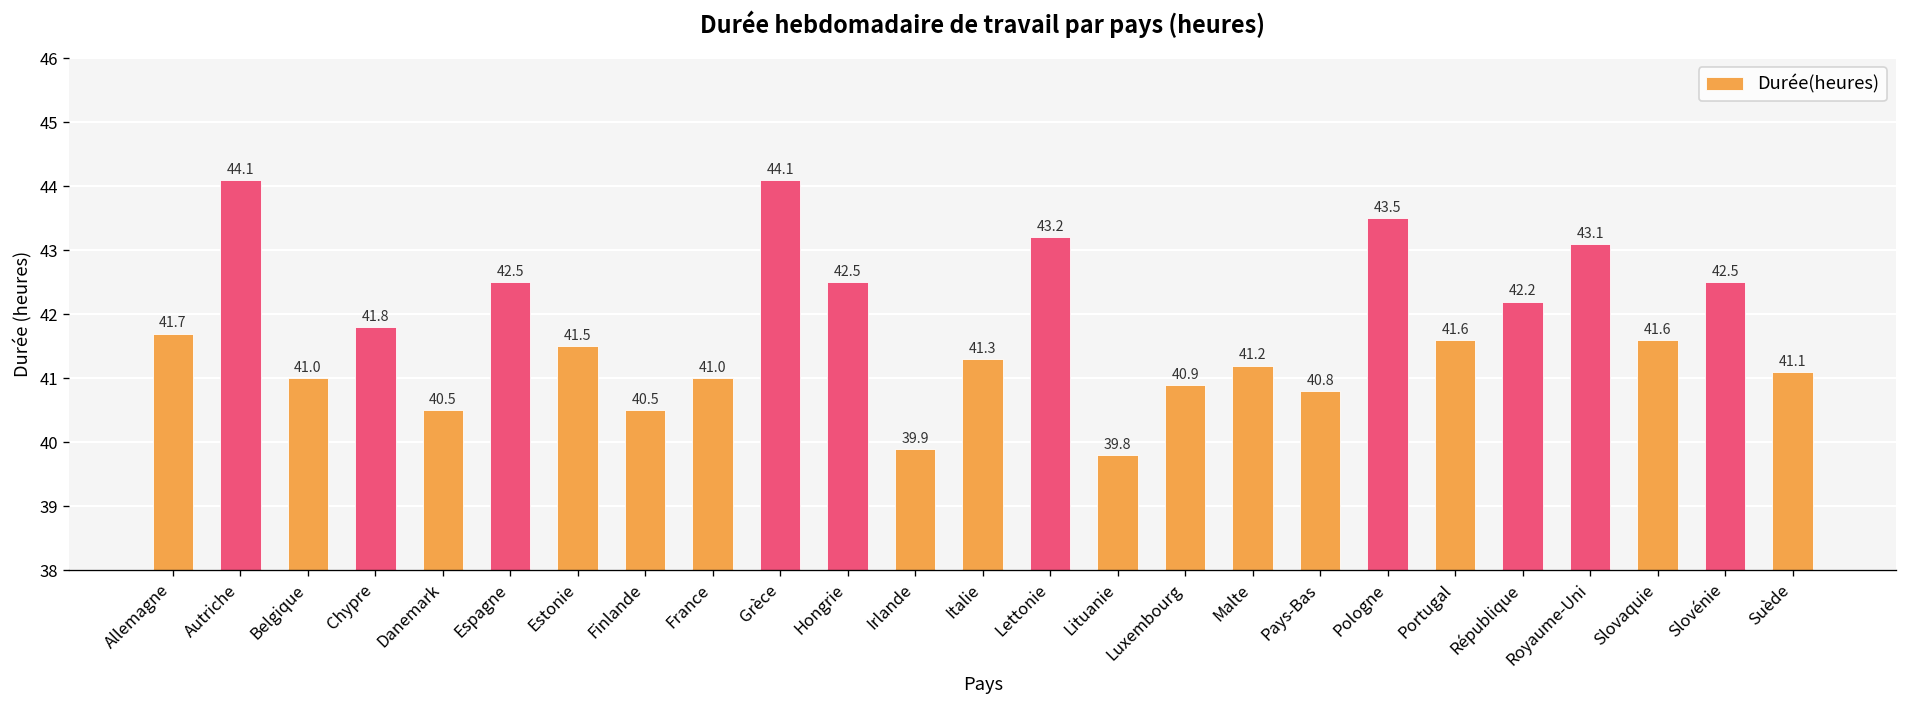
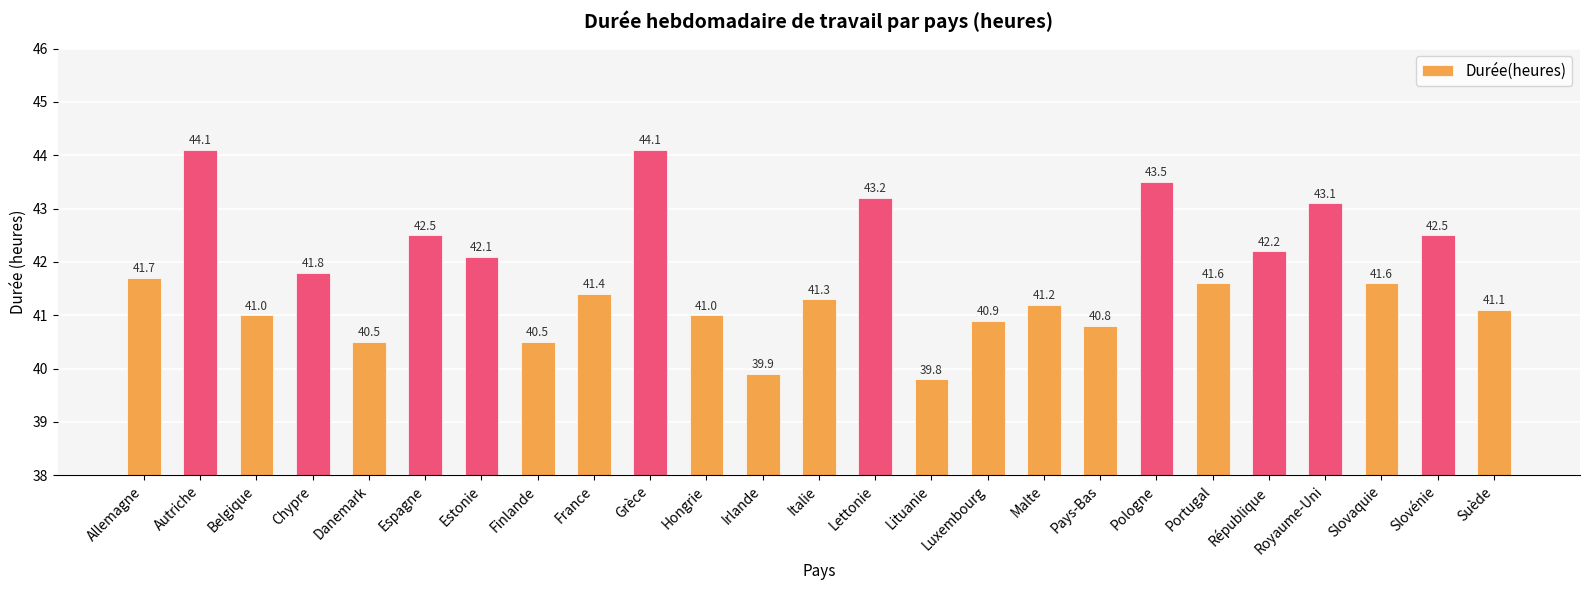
  {
    "Allemagne": 41.7,
    "Autriche": 44.1,
    "Belgique": 41.0,
    "Chypre": 41.8,
    "Danemark": 40.5,
    "Espagne": 42.5,
-   "Estonie": 41.5,
+   "Estonie": 42.1,
    "Finlande": 40.5,
-   "France": 41.0,
+   "France": 41.4,
    "Grèce": 44.1,
-   "Hongrie": 42.5,
+   "Hongrie": 41.0,
    "Irlande": 39.9,
    "Italie": 41.3,
    "Lettonie": 43.2,
    "Lituanie": 39.8,
    "Luxembourg": 40.9,
    "Malte": 41.2,
    "Pays-Bas": 40.8,
    "Pologne": 43.5,
    "Portugal": 41.6,
    "République": 42.2,
    "Royaume-Uni": 43.1,
    "Slovaquie": 41.6,
    "Slovénie": 42.5,
    "Suède": 41.1
  }
